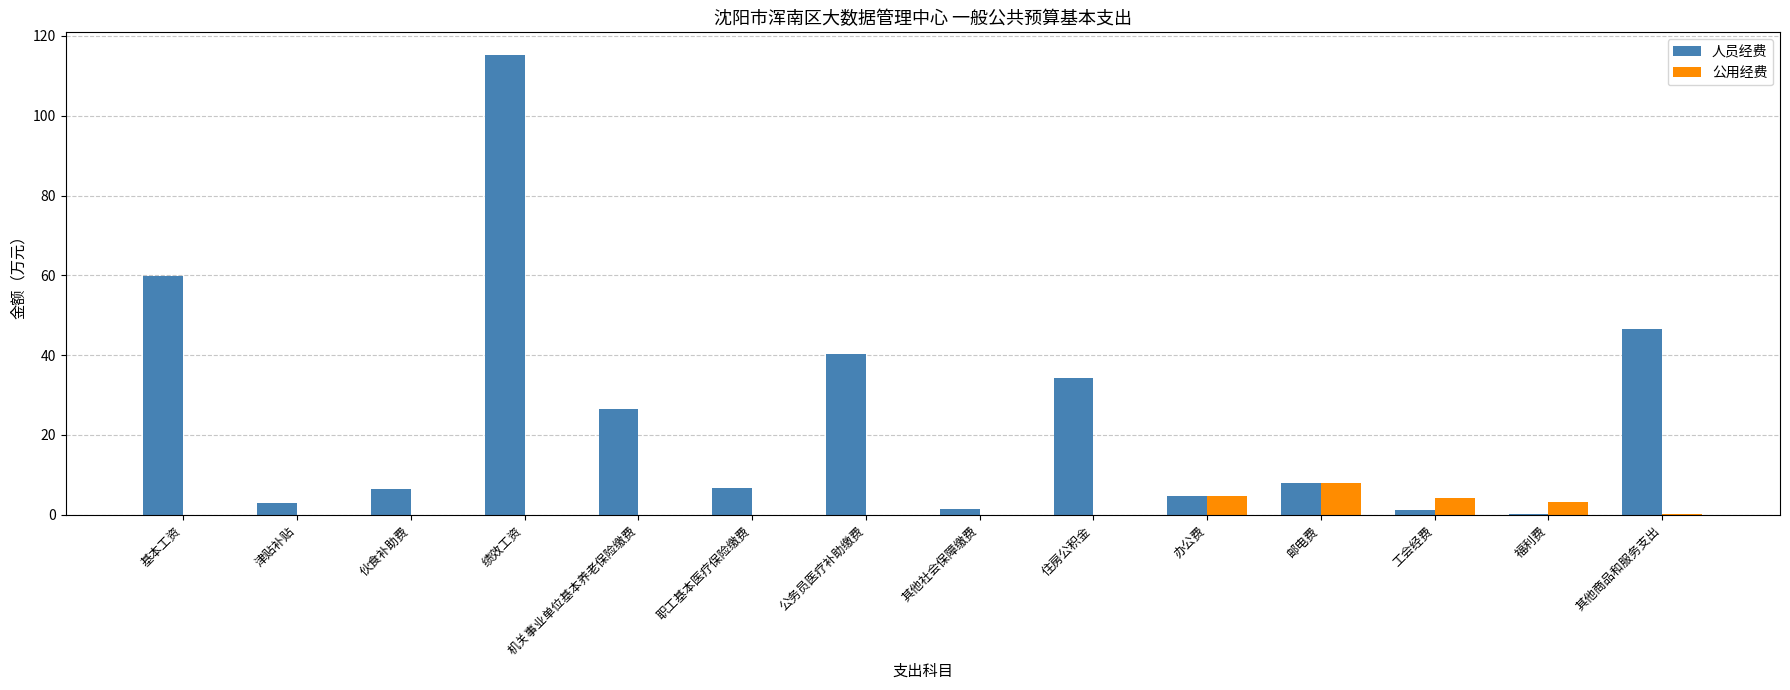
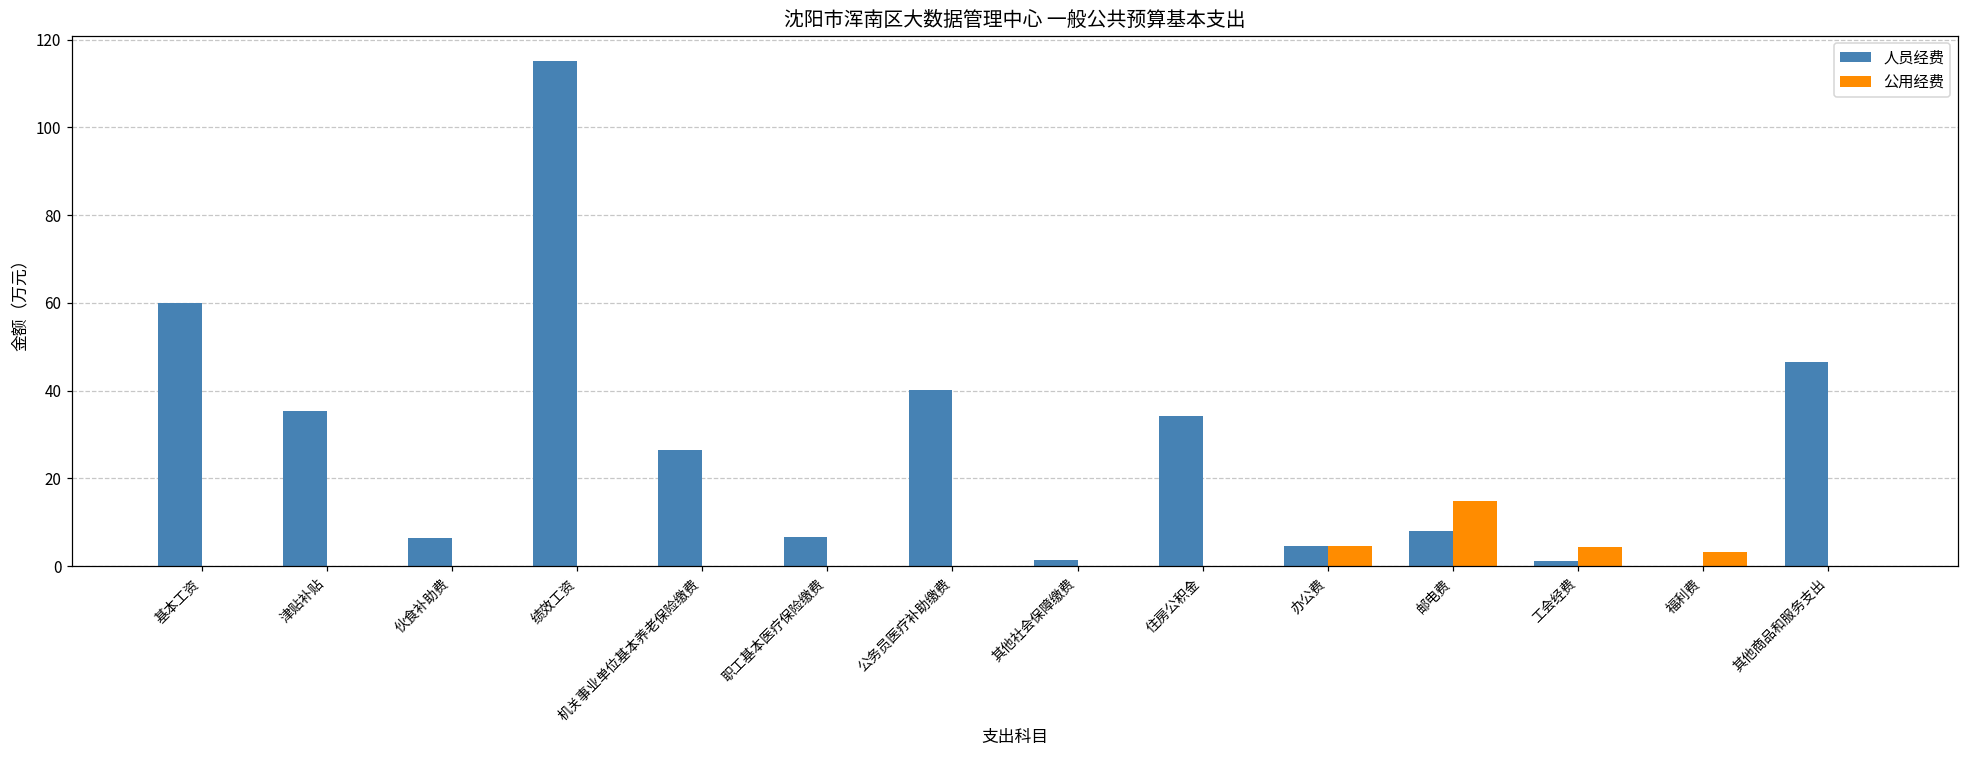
  {
    "人员经费": {
      "基本工资": 60,
-     "津贴补贴": 3,
+     "津贴补贴": 35,
      "伙食补助费": 6,
      "绩效工资": 115,
      "机关事业单位基本养老保险缴费": 26,
      "职工基本医疗保险缴费": 7,
      "公务员医疗补助缴费": 40,
      "其他社会保障缴费": 1,
      "住房公积金": 34,
      "办公费": 5,
      "邮电费": 8,
      "工会经费": 1,
      "其他商品和服务支出": 47
    },
    "公用经费": {
      "基本工资": 0,
      "津贴补贴": 0,
      "伙食补助费": 0,
      "绩效工资": 0,
      "机关事业单位基本养老保险缴费": 0,
      "职工基本医疗保险缴费": 0,
      "公务员医疗补助缴费": 0,
      "其他社会保障缴费": 0,
      "住房公积金": 0,
      "办公费": 5,
-     "邮电费": 8,
+     "邮电费": 15,
      "工会经费": 4,
      "福利费": 3
    }
  }
